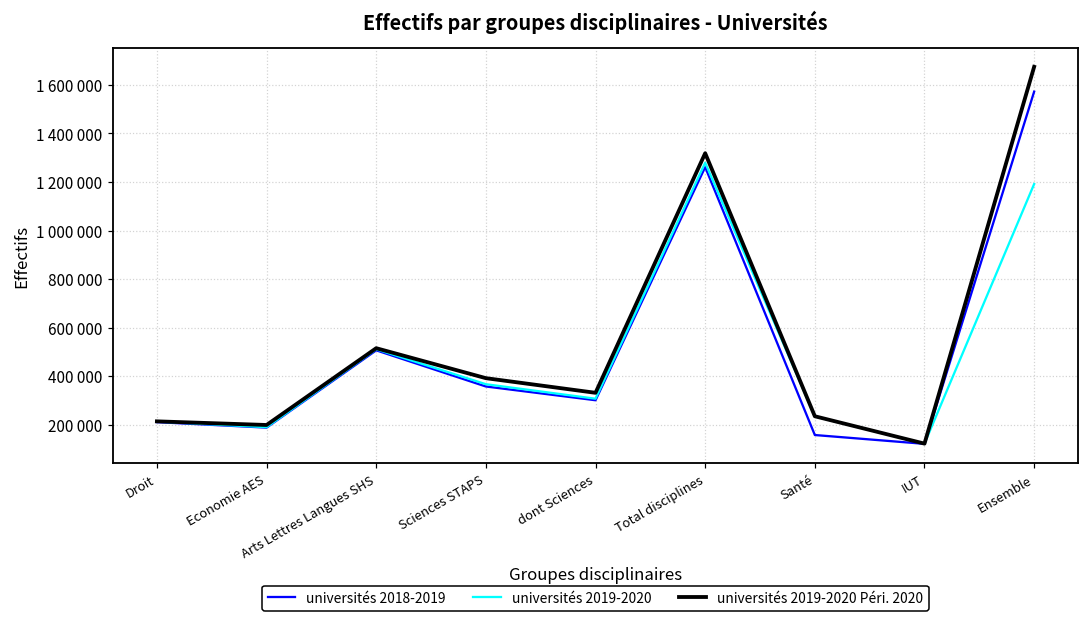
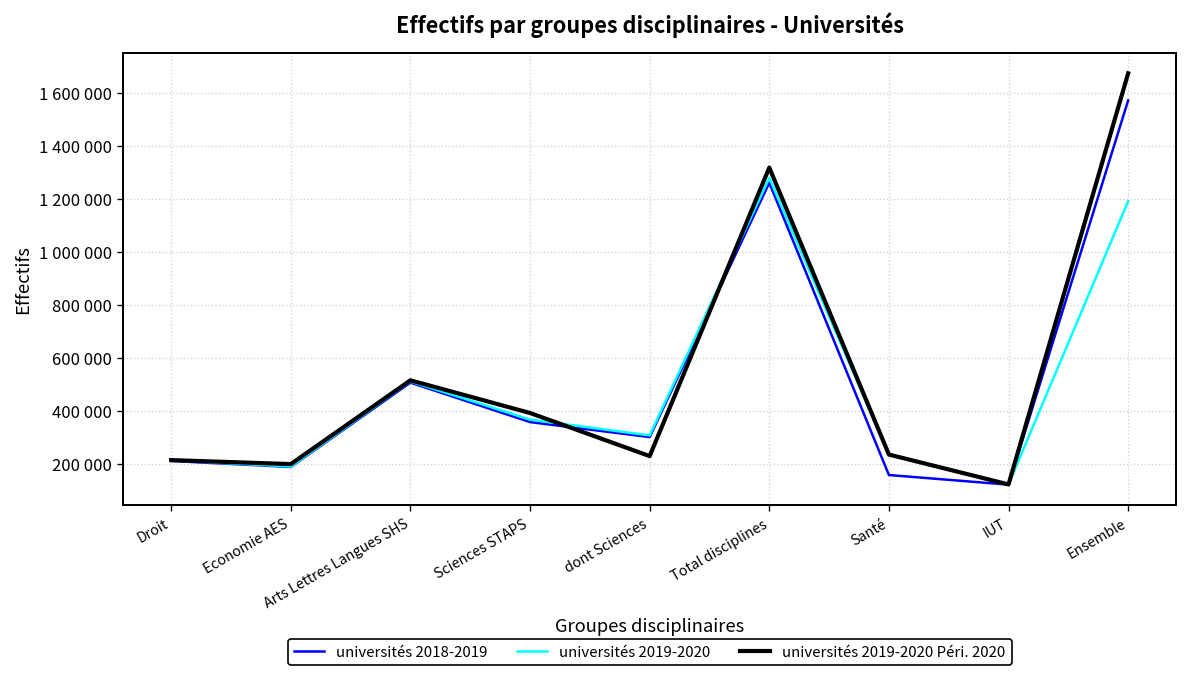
  {
    "universités 2018-2019": {
      "Total disciplines": 1260000,
      "Santé": 160000,
      "Ensemble": 1570000
    },
    "universités 2019-2020": {
      "Total disciplines": 1280000,
      "Ensemble": 1190000
    },
    "universités 2019-2020 Péri. 2020": {
      "Sciences STAPS": 390000,
-     "dont Sciences": 330000,
+     "dont Sciences": 230000,
      "Total disciplines": 1320000,
      "Ensemble": 1670000
    }
  }
